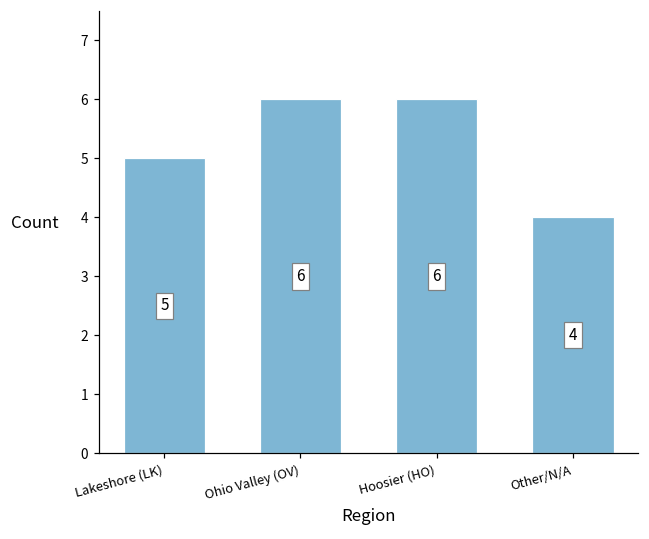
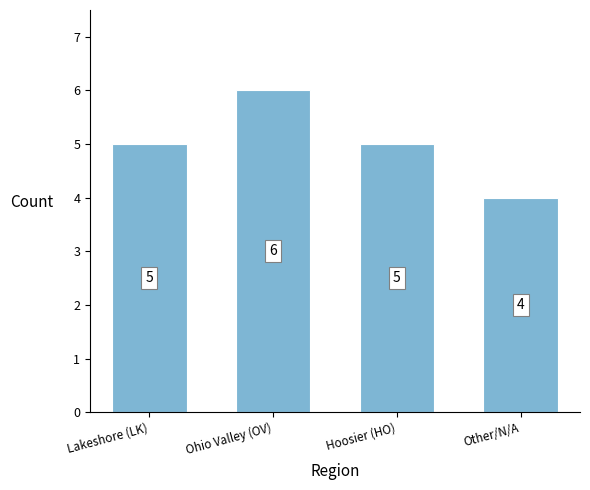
  {
-   "Hoosier (HO)": 6
+   "Hoosier (HO)": 5
  }
